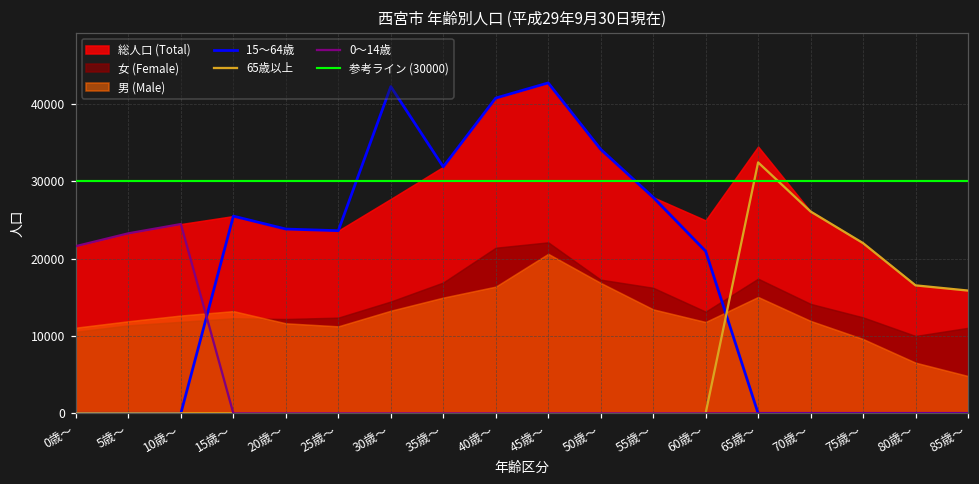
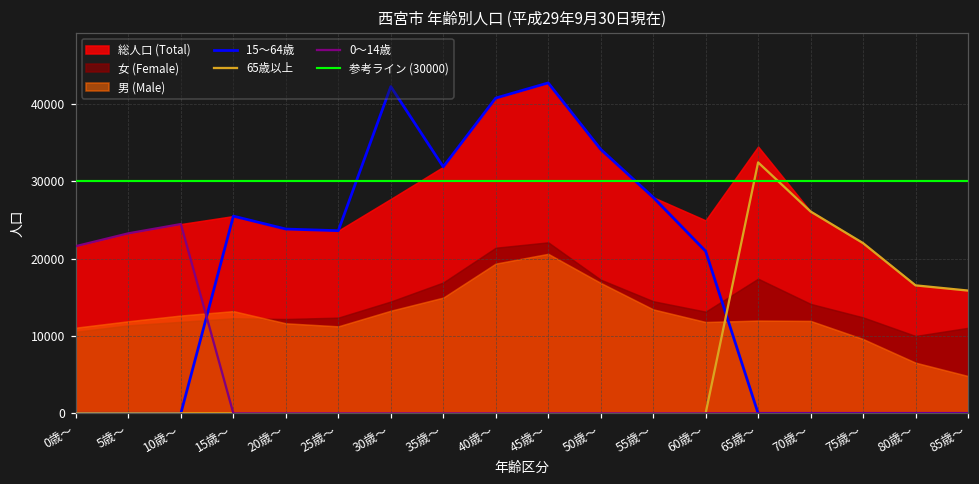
  {
    "総人口 (Total)": {
      "30歳～": 28000,
      "60歳～": 25000,
      "65歳～": 34000
    },
    "15～64歳": {
      "60歳～": 21000
    },
    "女 (Female)": {
      "0歳～": 11000,
      "5歳～": 11000,
      "10歳～": 12000,
      "15歳～": 12000,
      "20歳～": 12000,
      "25歳～": 12000,
      "30歳～": 14000,
      "35歳～": 17000,
      "40歳～": 21000,
      "45歳～": 22000,
      "50歳～": 17000,
-     "55歳～": 16000,
+     "55歳～": 14000,
      "60歳～": 13000,
      "65歳～": 17000,
      "70歳～": 14000,
      "75歳～": 12000,
      "80歳～": 10000,
      "85歳～": 11000
    },
    "65歳以上": {
      "65歳～": 32000
    },
    "男 (Male)": {
      "0歳～": 11000,
      "5歳～": 12000,
      "10歳～": 13000,
      "15歳～": 13000,
      "20歳～": 12000,
      "25歳～": 11000,
      "30歳～": 13000,
      "35歳～": 15000,
-     "40歳～": 16000,
+     "40歳～": 19000,
      "45歳～": 21000,
      "50歳～": 17000,
      "55歳～": 13000,
      "60歳～": 12000,
-     "65歳～": 15000,
+     "65歳～": 12000,
      "70歳～": 12000,
      "75歳～": 10000,
      "80歳～": 7000,
      "85歳～": 5000
    }
  }
